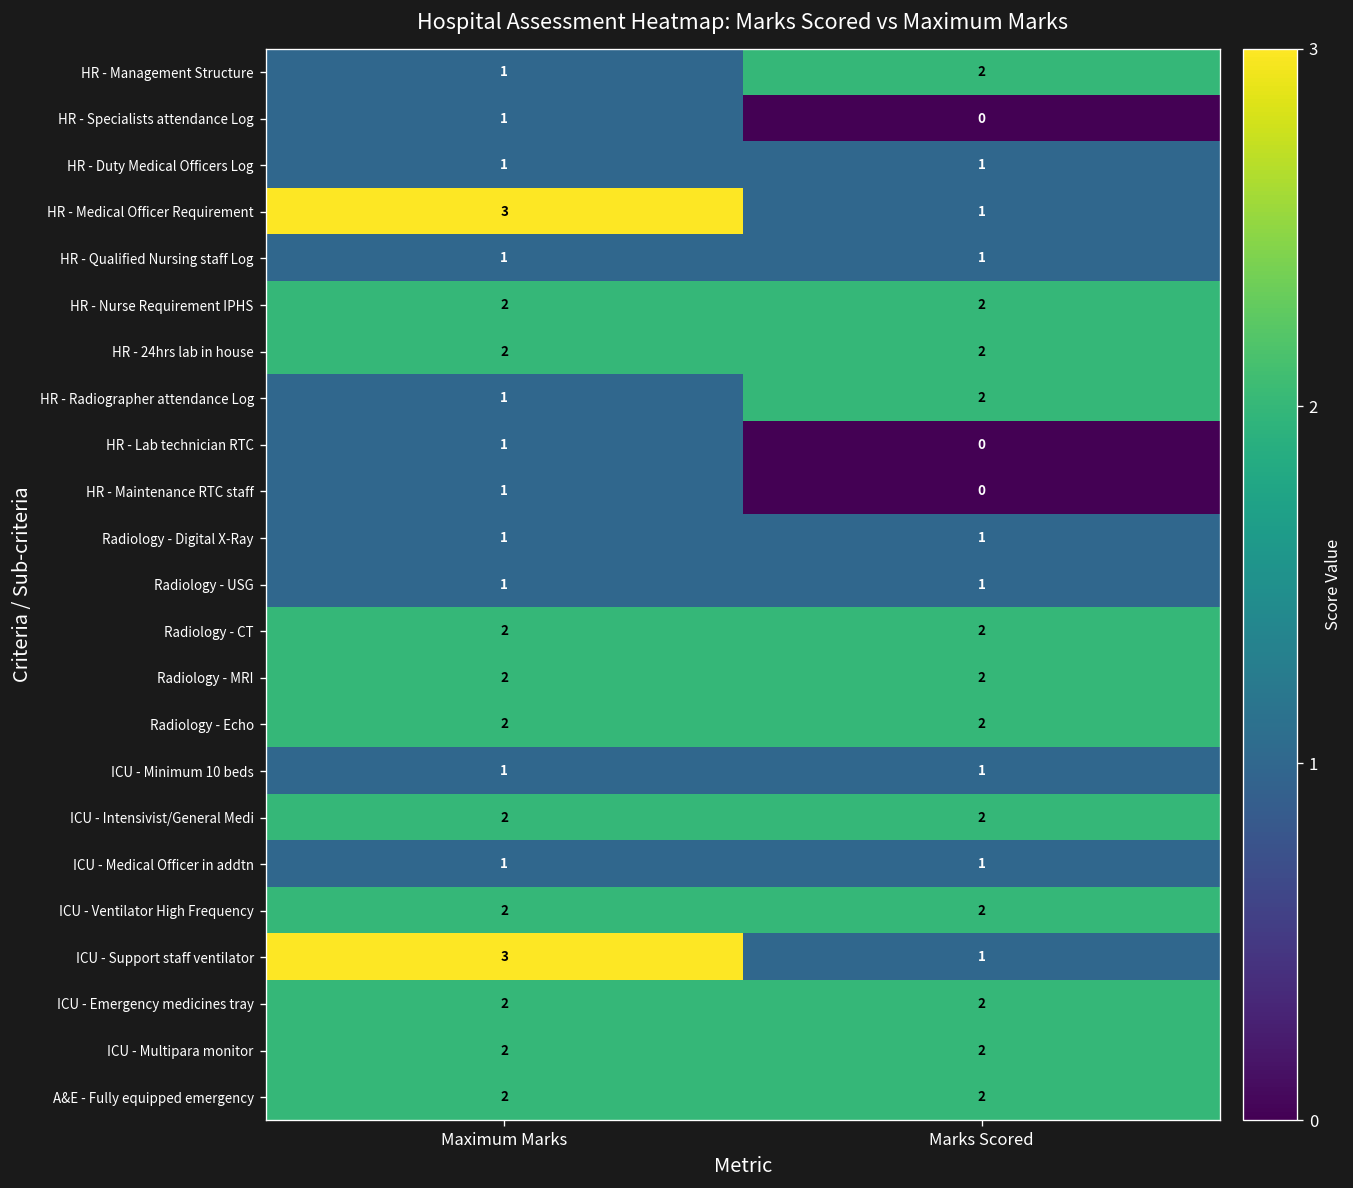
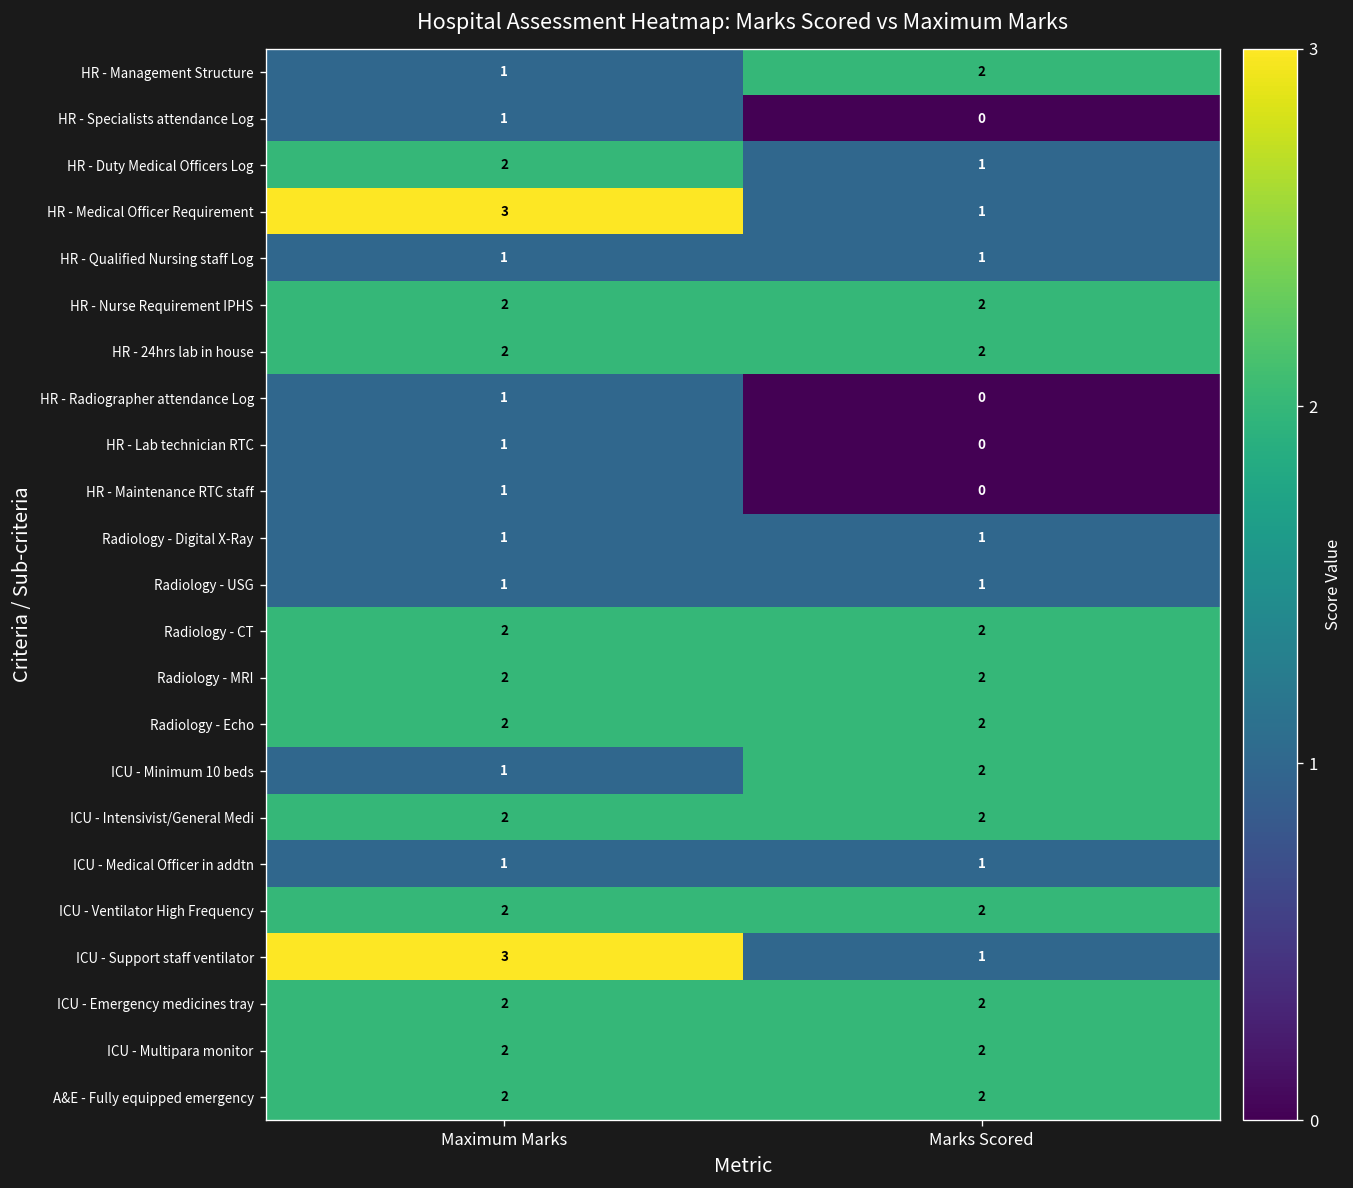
  {
    "HR - Management Structure": {
      "Maximum Marks": 1,
      "Marks Scored": 2
    },
    "HR - Specialists attendance Log": {
      "Maximum Marks": 1,
      "Marks Scored": 0
    },
    "HR - Duty Medical Officers Log": {
-     "Maximum Marks": 1,
+     "Maximum Marks": 2,
      "Marks Scored": 1
    },
    "HR - Medical Officer Requirement": {
      "Maximum Marks": 3,
      "Marks Scored": 1
    },
    "HR - Qualified Nursing staff Log": {
      "Maximum Marks": 1,
      "Marks Scored": 1
    },
    "HR - Nurse Requirement IPHS": {
      "Maximum Marks": 2,
      "Marks Scored": 2
    },
    "HR - 24hrs lab in house": {
      "Maximum Marks": 2,
      "Marks Scored": 2
    },
    "HR - Radiographer attendance Log": {
      "Maximum Marks": 1,
-     "Marks Scored": 2
+     "Marks Scored": 0
    },
    "HR - Lab technician RTC": {
      "Maximum Marks": 1,
      "Marks Scored": 0
    },
    "HR - Maintenance RTC staff": {
      "Maximum Marks": 1,
      "Marks Scored": 0
    },
    "Radiology - Digital X-Ray": {
      "Maximum Marks": 1,
      "Marks Scored": 1
    },
    "Radiology - USG": {
      "Maximum Marks": 1,
      "Marks Scored": 1
    },
    "Radiology - CT": {
      "Maximum Marks": 2,
      "Marks Scored": 2
    },
    "Radiology - MRI": {
      "Maximum Marks": 2,
      "Marks Scored": 2
    },
    "Radiology - Echo": {
      "Maximum Marks": 2,
      "Marks Scored": 2
    },
    "ICU - Minimum 10 beds": {
      "Maximum Marks": 1,
-     "Marks Scored": 1
+     "Marks Scored": 2
    },
    "ICU - Intensivist/General Medi": {
      "Maximum Marks": 2,
      "Marks Scored": 2
    },
    "ICU - Medical Officer in addtn": {
      "Maximum Marks": 1,
      "Marks Scored": 1
    },
    "ICU - Ventilator High Frequency": {
      "Maximum Marks": 2,
      "Marks Scored": 2
    },
    "ICU - Support staff ventilator": {
      "Maximum Marks": 3,
      "Marks Scored": 1
    },
    "ICU - Emergency medicines tray": {
      "Maximum Marks": 2,
      "Marks Scored": 2
    },
    "ICU - Multipara monitor": {
      "Maximum Marks": 2,
      "Marks Scored": 2
    },
    "A&E - Fully equipped emergency": {
      "Maximum Marks": 2,
      "Marks Scored": 2
    }
  }
